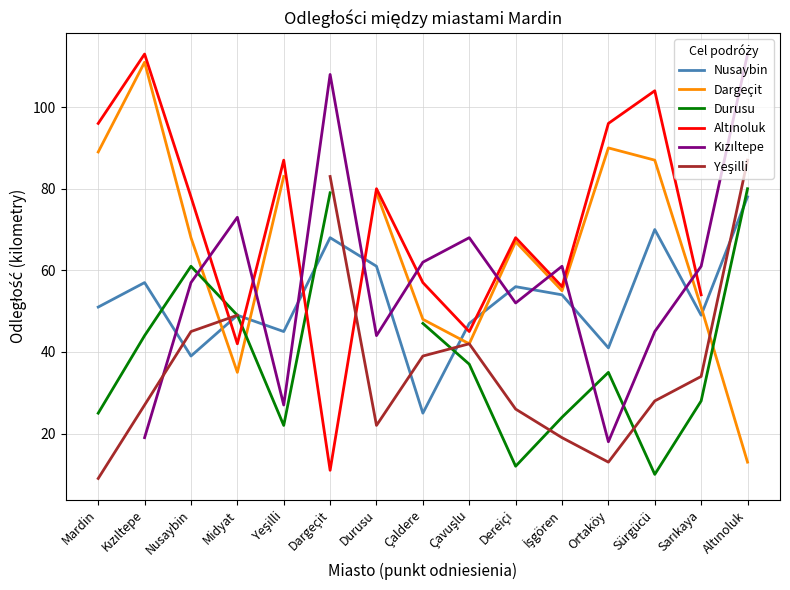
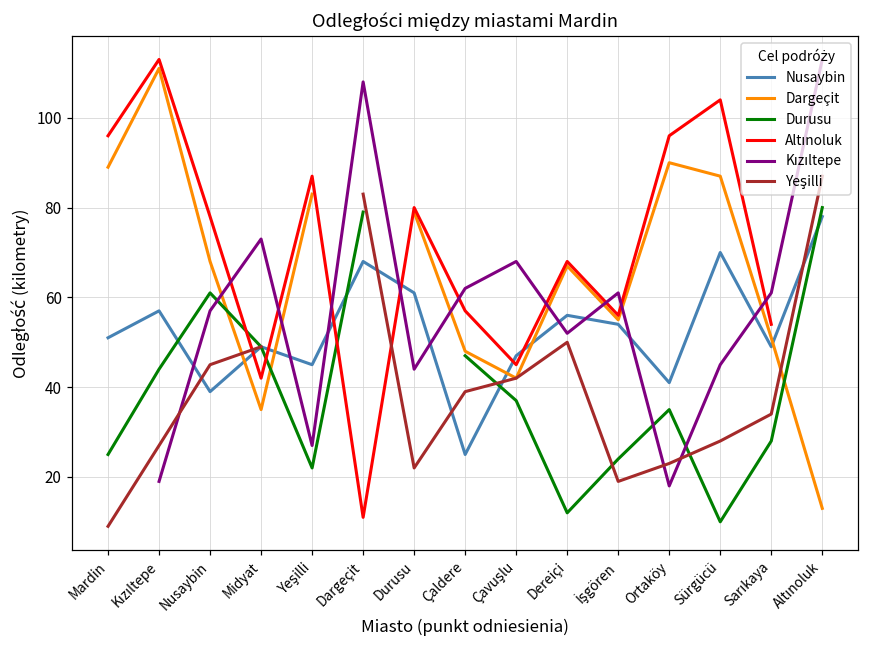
  {
    "Nusaybin": {
      "Mardin": 51,
      "Kızıltepe": 57,
      "Nusaybin": 39,
      "Yeşilli": 45,
      "Dargeçit": 68,
      "Durusu": 61,
      "Çaldere": 25,
      "Çavuşlu": 47,
      "Dereiçi": 56,
      "İşgören": 54,
      "Ortaköy": 41,
      "Sürgücü": 70,
      "Sarıkaya": 49,
      "Altınoluk": 78
    },
    "Dargeçit": {
      "Mardin": 89,
      "Kızıltepe": 111,
      "Nusaybin": 68,
      "Midyat": 35,
      "Yeşilli": 83,
      "Durusu": 79,
      "Çaldere": 48,
      "Dereiçi": 67,
      "İşgören": 55,
      "Ortaköy": 90,
      "Sürgücü": 87,
      "Sarıkaya": 51,
      "Altınoluk": 13
    },
    "Durusu": {
      "Mardin": 25,
      "Kızıltepe": 44,
      "Nusaybin": 61,
      "Yeşilli": 22,
      "Dargeçit": 79,
      "Çaldere": 47,
      "Çavuşlu": 37,
      "Dereiçi": 12,
      "İşgören": 24,
      "Ortaköy": 35,
      "Sürgücü": 10,
      "Sarıkaya": 28,
      "Altınoluk": 80
    },
    "Altınoluk": {
      "Mardin": 96,
      "Kızıltepe": 113,
      "Nusaybin": 78,
      "Midyat": 42,
      "Yeşilli": 87,
      "Dargeçit": 11,
      "Durusu": 80,
      "Çaldere": 57,
      "Çavuşlu": 45,
      "Dereiçi": 68,
      "İşgören": 56,
      "Ortaköy": 96,
      "Sürgücü": 104,
      "Sarıkaya": 54
    },
    "Kızıltepe": {
      "Kızıltepe": 19,
      "Nusaybin": 57,
      "Midyat": 73,
      "Yeşilli": 27,
      "Dargeçit": 108,
      "Durusu": 44,
      "Çaldere": 62,
      "Çavuşlu": 68,
      "Dereiçi": 52,
      "İşgören": 61,
      "Ortaköy": 18,
      "Sürgücü": 45,
      "Sarıkaya": 61
    },
    "Yeşilli": {
      "Mardin": 9,
      "Kızıltepe": 27,
      "Nusaybin": 45,
      "Dargeçit": 83,
      "Durusu": 22,
      "Çaldere": 39,
-     "Dereiçi": 26,
+     "Dereiçi": 50,
      "İşgören": 19,
-     "Ortaköy": 13,
+     "Ortaköy": 23,
      "Sürgücü": 28,
      "Sarıkaya": 34
    }
  }
